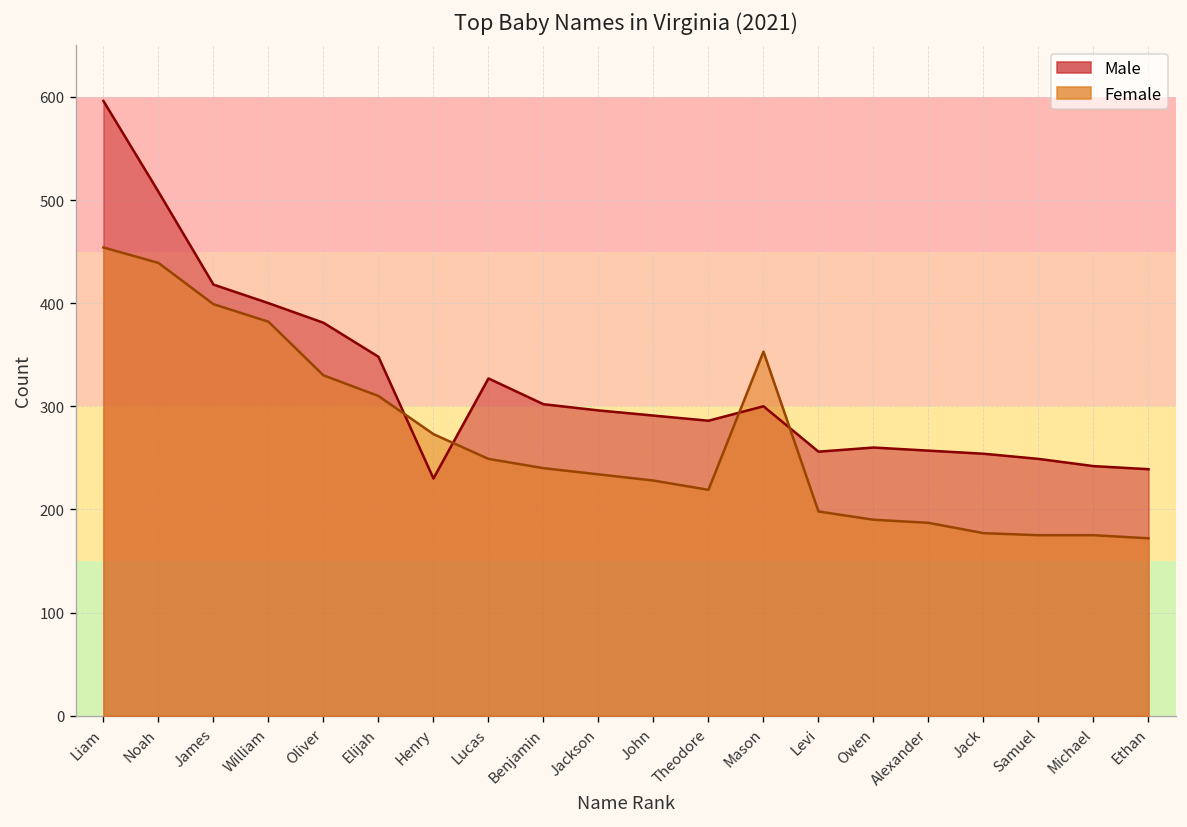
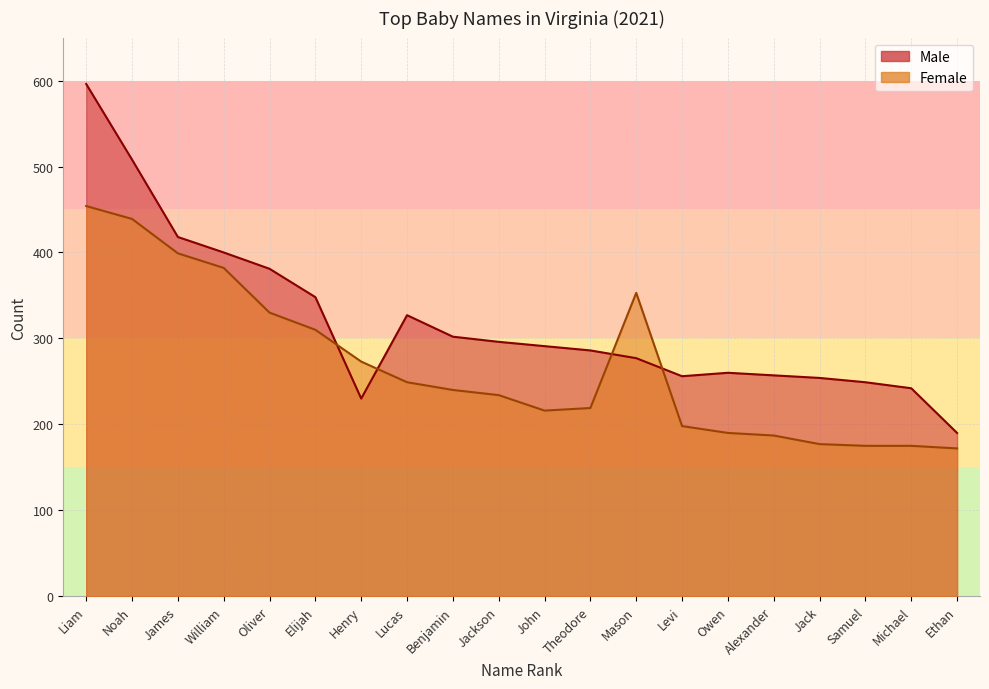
  {
    "Male": {
      "Liam": 600,
      "Noah": 510,
      "James": 420,
      "William": 400,
      "Oliver": 380,
      "Elijah": 350,
      "Henry": 230,
      "Lucas": 330,
      "Benjamin": 300,
      "Jackson": 300,
      "John": 290,
      "Theodore": 290,
-     "Mason": 300,
+     "Mason": 280,
      "Levi": 260,
      "Owen": 260,
      "Alexander": 260,
      "Jack": 250,
      "Samuel": 250,
      "Michael": 240,
-     "Ethan": 240
+     "Ethan": 190
    },
    "Female": {
      "Liam": 450,
      "Noah": 440,
      "James": 400,
      "William": 380,
      "Oliver": 330,
      "Elijah": 310,
      "Henry": 270,
      "Lucas": 250,
      "Benjamin": 240,
      "Jackson": 230,
-     "John": 230,
+     "John": 220,
      "Theodore": 220,
      "Mason": 350,
      "Levi": 200,
      "Owen": 190,
      "Alexander": 190,
      "Jack": 180,
      "Samuel": 180,
      "Michael": 180,
      "Ethan": 170
    }
  }
